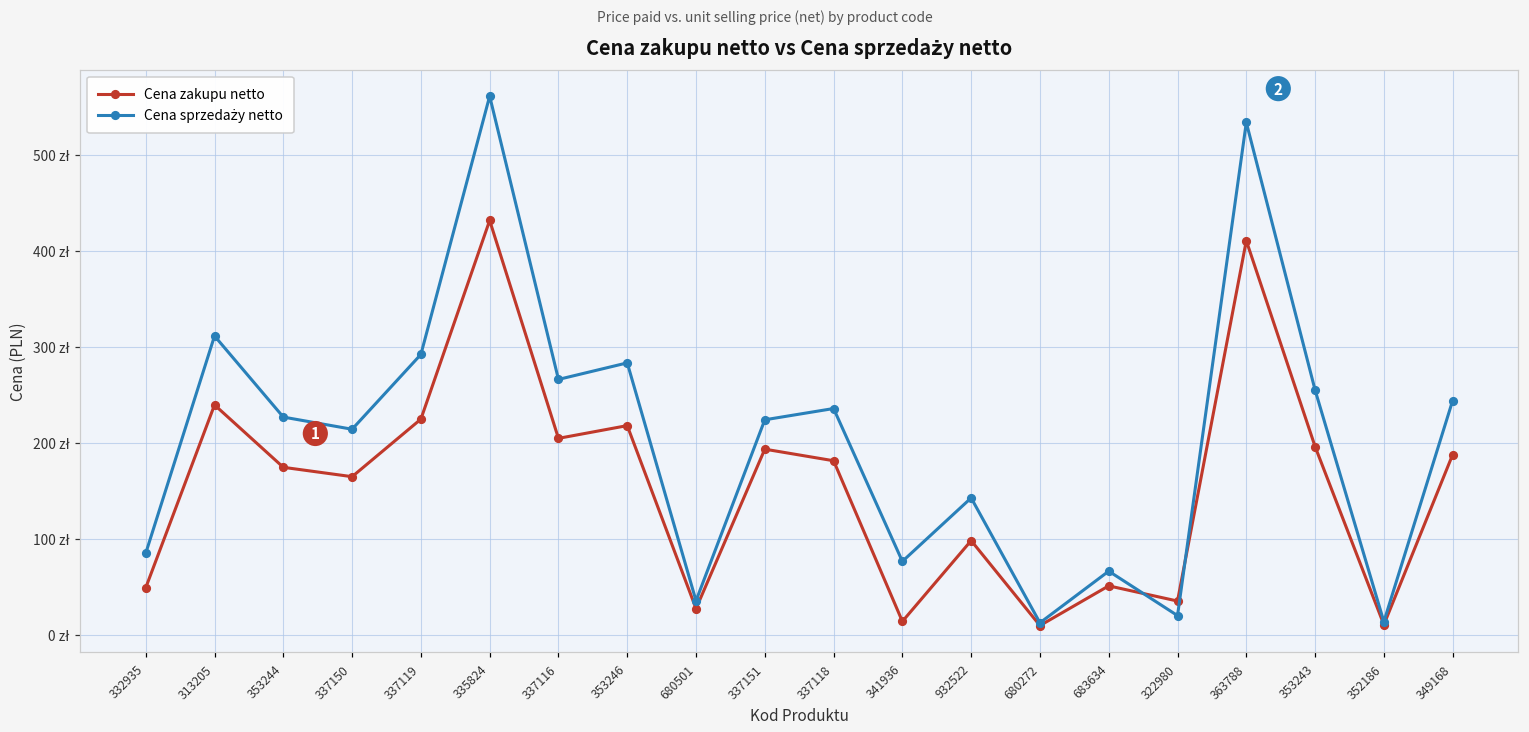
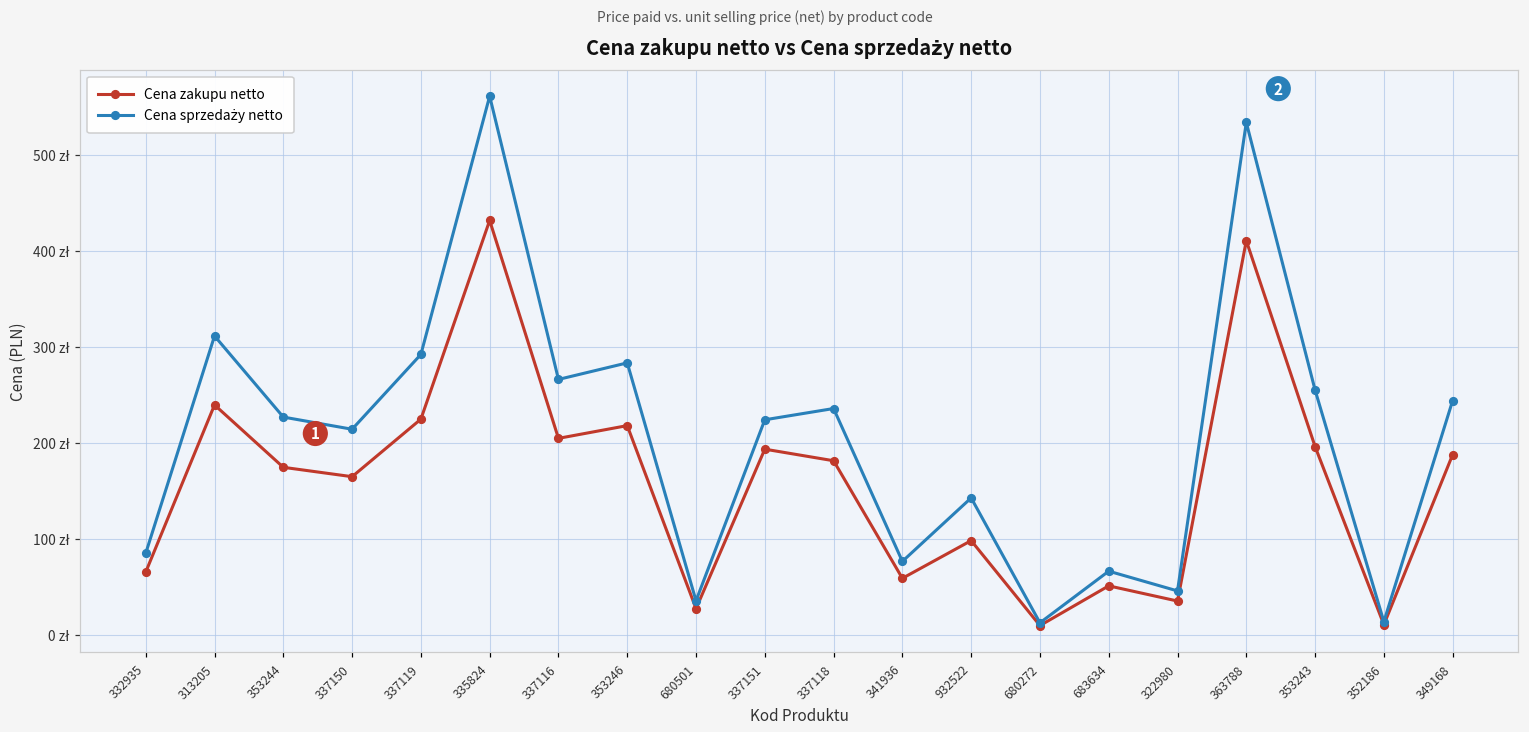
  {
    "Cena zakupu netto": {
-     "332935": "50 zł",
+     "332935": "70 zł",
      "313205": "240 zł",
      "353244": "170 zł",
      "337150": "160 zł",
      "337119": "220 zł",
      "335824": "430 zł",
      "337116": "200 zł",
      "353246": "220 zł",
      "680501": "30 zł",
      "337151": "190 zł",
      "337118": "180 zł",
-     "341936": "10 zł",
+     "341936": "60 zł",
      "932522": "100 zł",
      "683634": "50 zł",
      "322980": "40 zł",
      "363788": "410 zł",
      "353243": "200 zł",
      "352186": "10 zł",
      "349168": "190 zł"
    },
    "Cena sprzedaży netto": {
      "332935": "80 zł",
      "313205": "310 zł",
      "353244": "230 zł",
      "337150": "210 zł",
      "337119": "290 zł",
      "335824": "560 zł",
      "337116": "270 zł",
      "353246": "280 zł",
      "680501": "40 zł",
      "337151": "220 zł",
      "337118": "240 zł",
      "341936": "80 zł",
      "932522": "140 zł",
      "683634": "70 zł",
-     "322980": "20 zł",
+     "322980": "50 zł",
      "363788": "530 zł",
      "353243": "250 zł",
      "352186": "10 zł",
      "349168": "240 zł"
    }
  }
